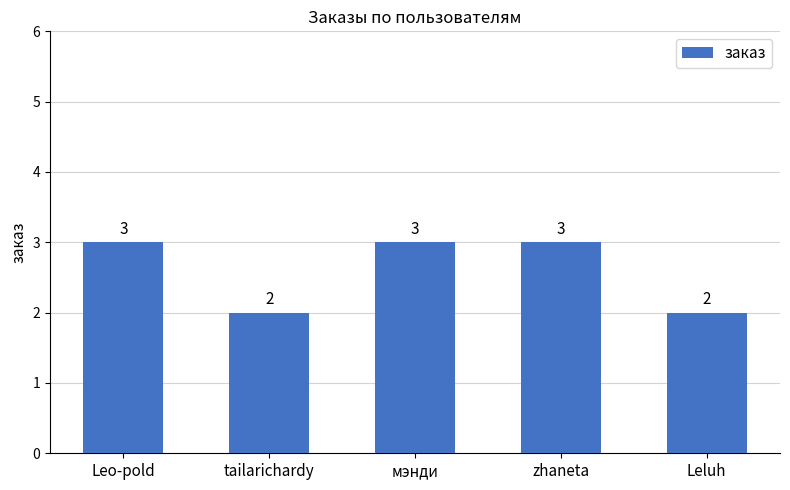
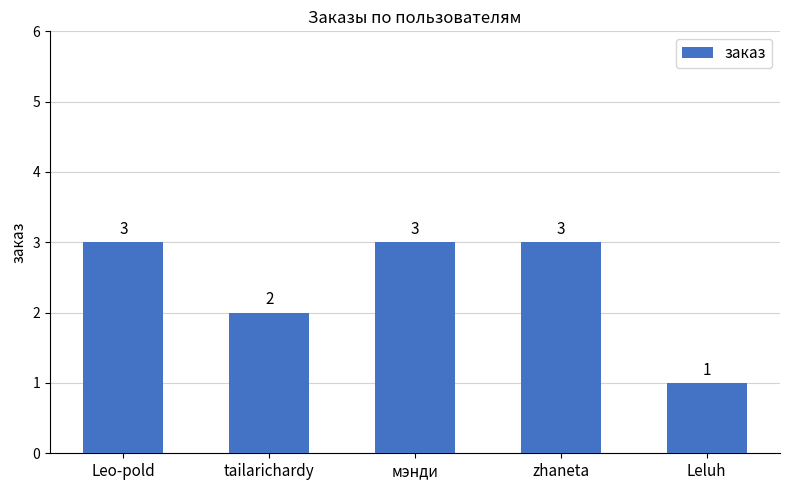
  {
    "Leo-pold": 3,
    "tailarichardy": 2,
    "мэнди": 3,
    "zhaneta": 3,
-   "Leluh": 2
+   "Leluh": 1
  }
